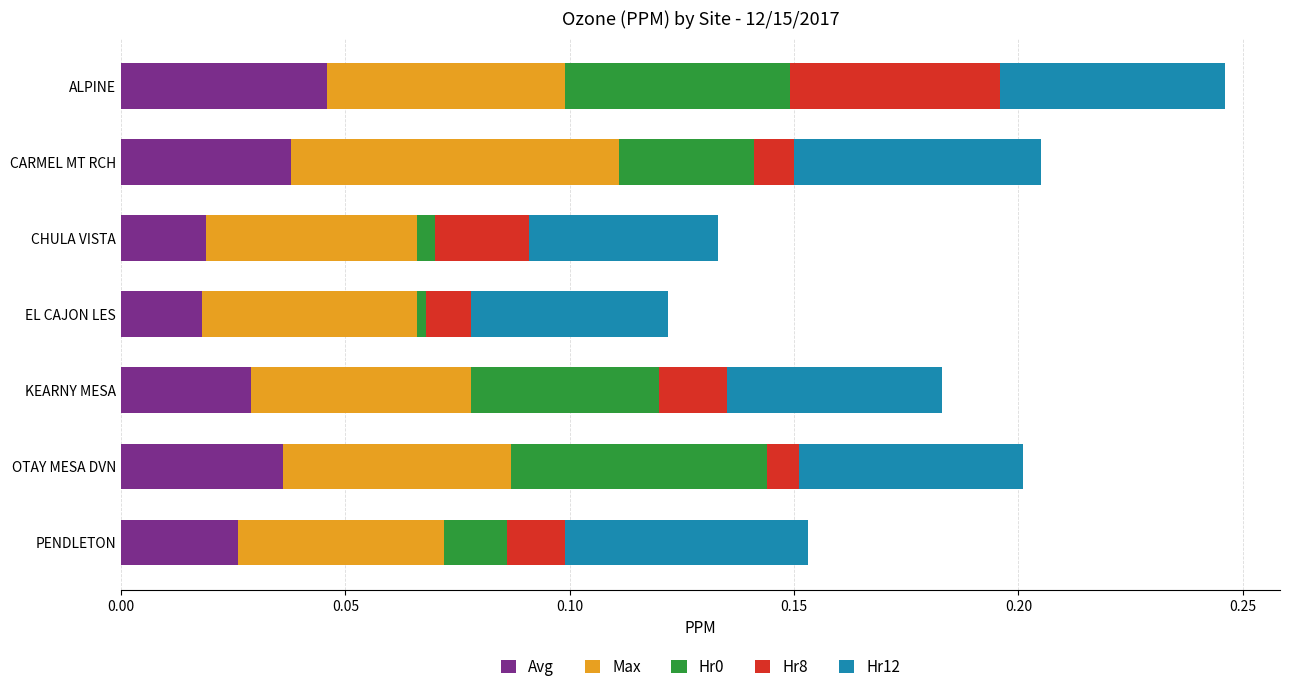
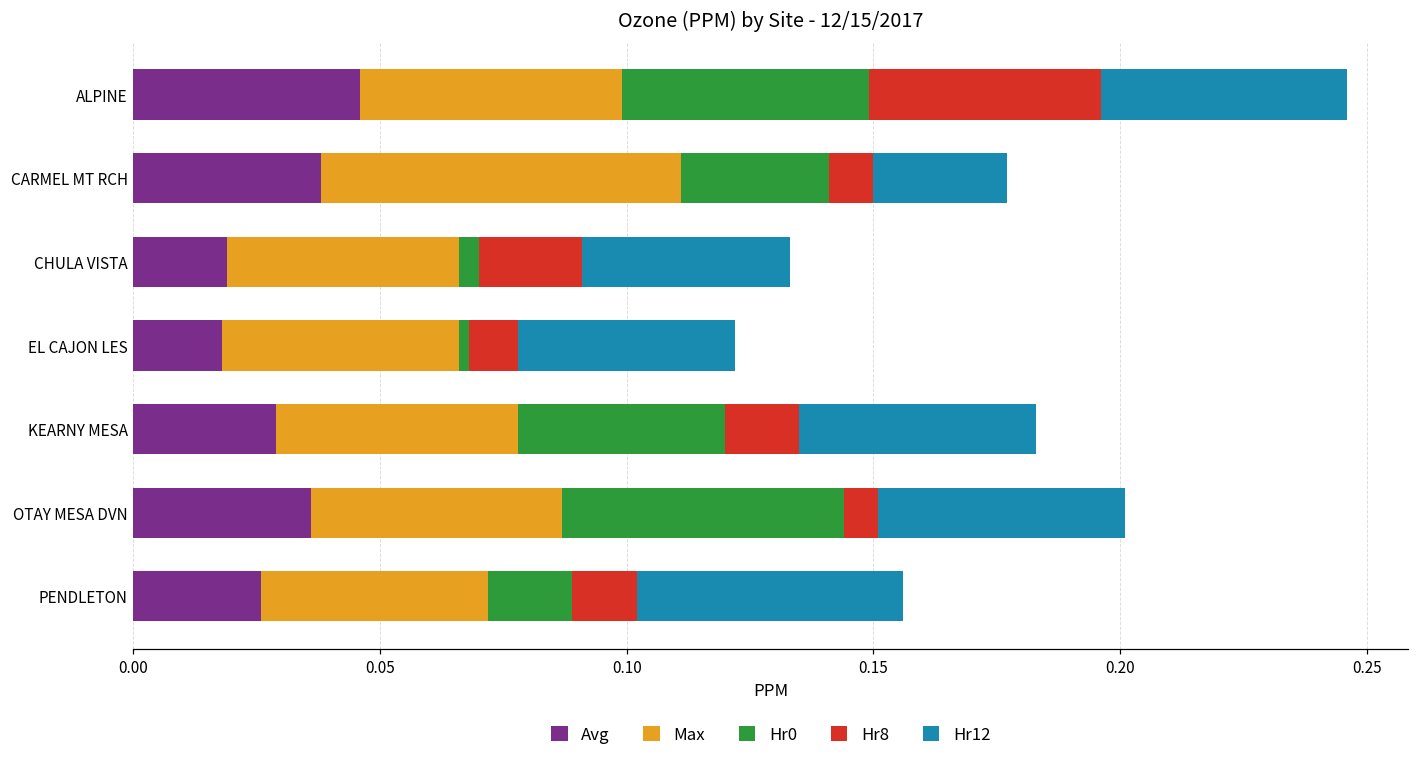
  {
    "Avg": {
      "ALPINE": 0.046,
      "CARMEL MT RCH": 0.038,
      "CHULA VISTA": 0.019,
      "EL CAJON LES": 0.018,
      "KEARNY MESA": 0.029,
      "OTAY MESA DVN": 0.036,
      "PENDLETON": 0.026
    },
    "Max": {
      "ALPINE": 0.053,
      "CARMEL MT RCH": 0.073,
      "CHULA VISTA": 0.047,
      "EL CAJON LES": 0.048,
      "KEARNY MESA": 0.049,
      "OTAY MESA DVN": 0.051,
      "PENDLETON": 0.046
    },
    "Hr0": {
      "ALPINE": 0.050,
      "CARMEL MT RCH": 0.030,
      "CHULA VISTA": 0.004,
      "EL CAJON LES": 0.002,
      "KEARNY MESA": 0.042,
      "OTAY MESA DVN": 0.057,
-     "PENDLETON": 0.014
+     "PENDLETON": 0.017
    },
    "Hr8": {
      "ALPINE": 0.047,
      "CARMEL MT RCH": 0.009,
      "CHULA VISTA": 0.021,
      "EL CAJON LES": 0.010,
      "KEARNY MESA": 0.015,
      "OTAY MESA DVN": 0.007,
      "PENDLETON": 0.013
    },
    "Hr12": {
      "ALPINE": 0.050,
-     "CARMEL MT RCH": 0.055,
+     "CARMEL MT RCH": 0.027,
      "CHULA VISTA": 0.042,
      "EL CAJON LES": 0.044,
      "KEARNY MESA": 0.048,
      "OTAY MESA DVN": 0.050,
      "PENDLETON": 0.054
    }
  }
